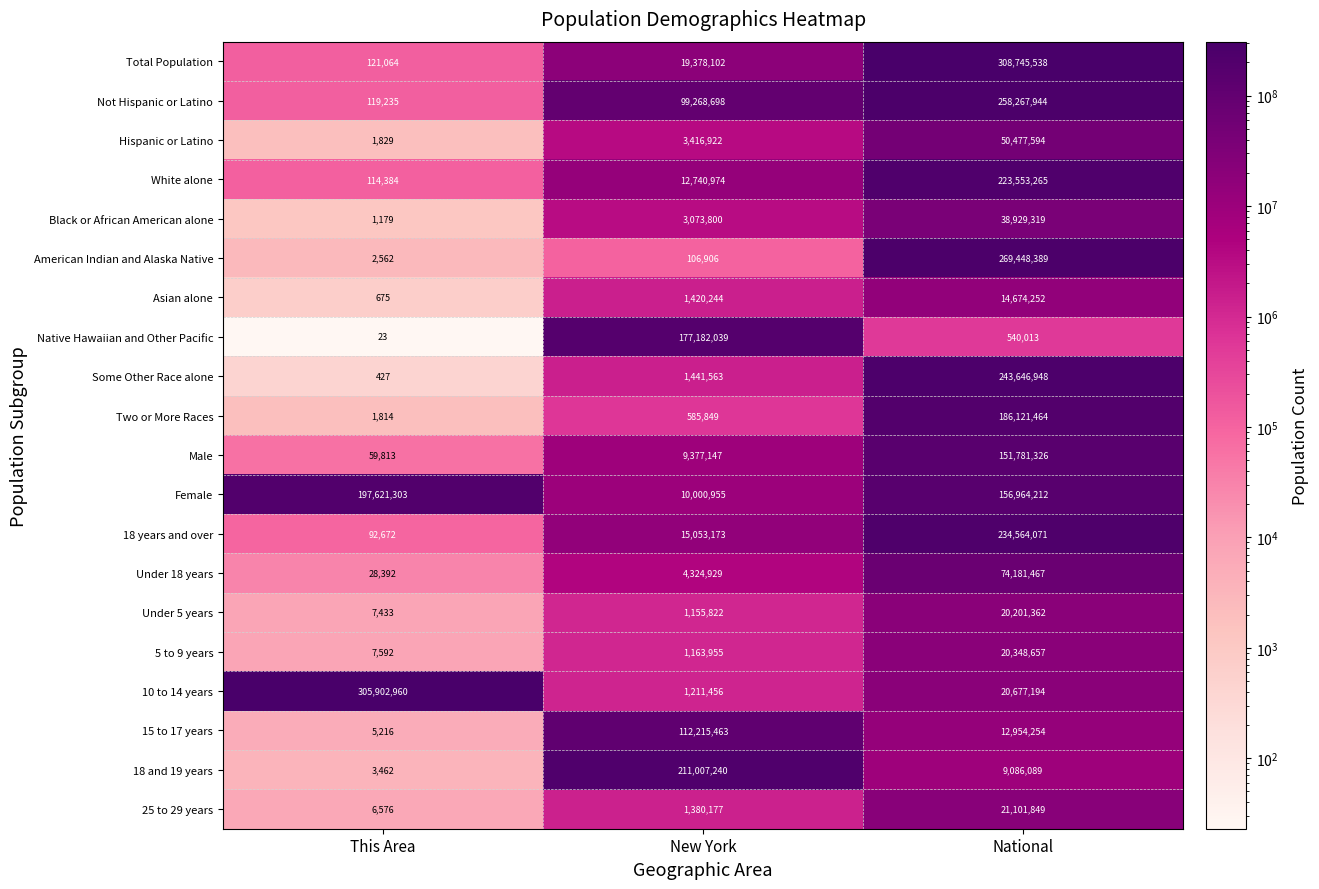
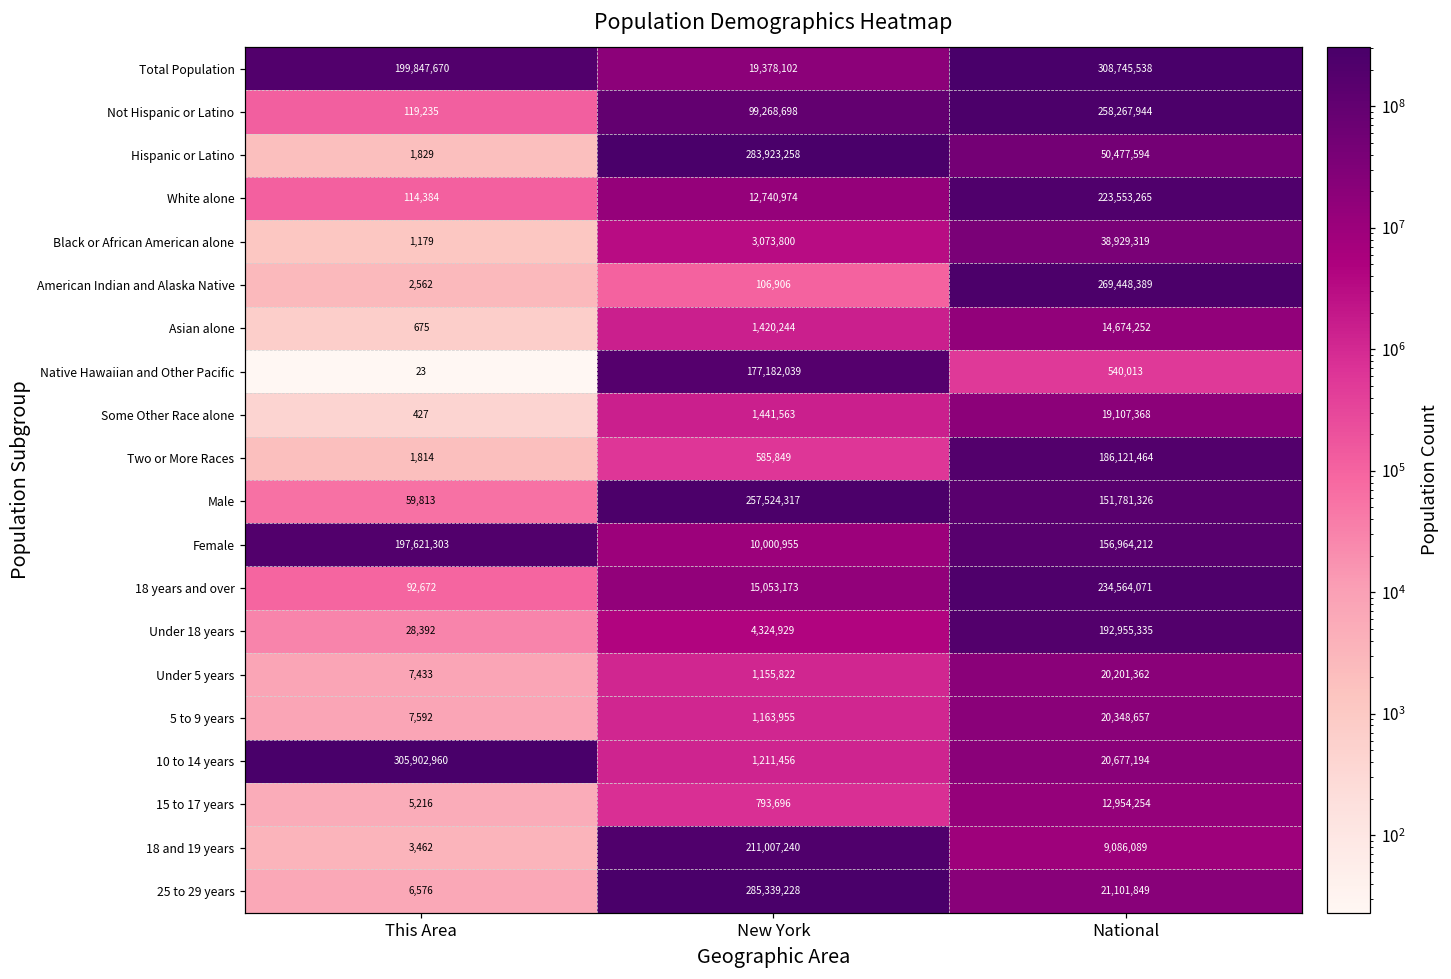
  {
    "Total Population": {
-     "This Area": "121,064",
+     "This Area": "199,847,670",
      "New York": "19,378,102",
      "National": "308,745,538"
    },
    "Not Hispanic or Latino": {
      "This Area": "119,235",
      "New York": "99,268,698",
      "National": "258,267,944"
    },
    "Hispanic or Latino": {
      "This Area": "1,829",
-     "New York": "3,416,922",
+     "New York": "283,923,258",
      "National": "50,477,594"
    },
    "White alone": {
      "This Area": "114,384",
      "New York": "12,740,974",
      "National": "223,553,265"
    },
    "Black or African American alone": {
      "This Area": "1,179",
      "New York": "3,073,800",
      "National": "38,929,319"
    },
    "American Indian and Alaska Native": {
      "This Area": "2,562",
      "New York": "106,906",
      "National": "269,448,389"
    },
    "Asian alone": {
      "This Area": "675",
      "New York": "1,420,244",
      "National": "14,674,252"
    },
    "Native Hawaiian and Other Pacific": {
      "This Area": "23",
      "New York": "177,182,039",
      "National": "540,013"
    },
    "Some Other Race alone": {
      "This Area": "427",
      "New York": "1,441,563",
-     "National": "243,646,948"
+     "National": "19,107,368"
    },
    "Two or More Races": {
      "This Area": "1,814",
      "New York": "585,849",
      "National": "186,121,464"
    },
    "Male": {
      "This Area": "59,813",
-     "New York": "9,377,147",
+     "New York": "257,524,317",
      "National": "151,781,326"
    },
    "Female": {
      "This Area": "197,621,303",
      "New York": "10,000,955",
      "National": "156,964,212"
    },
    "18 years and over": {
      "This Area": "92,672",
      "New York": "15,053,173",
      "National": "234,564,071"
    },
    "Under 18 years": {
      "This Area": "28,392",
      "New York": "4,324,929",
-     "National": "74,181,467"
+     "National": "192,955,335"
    },
    "Under 5 years": {
      "This Area": "7,433",
      "New York": "1,155,822",
      "National": "20,201,362"
    },
    "5 to 9 years": {
      "This Area": "7,592",
      "New York": "1,163,955",
      "National": "20,348,657"
    },
    "10 to 14 years": {
      "This Area": "305,902,960",
      "New York": "1,211,456",
      "National": "20,677,194"
    },
    "15 to 17 years": {
      "This Area": "5,216",
-     "New York": "112,215,463",
+     "New York": "793,696",
      "National": "12,954,254"
    },
    "18 and 19 years": {
      "This Area": "3,462",
      "New York": "211,007,240",
      "National": "9,086,089"
    },
    "25 to 29 years": {
      "This Area": "6,576",
-     "New York": "1,380,177",
+     "New York": "285,339,228",
      "National": "21,101,849"
    }
  }
